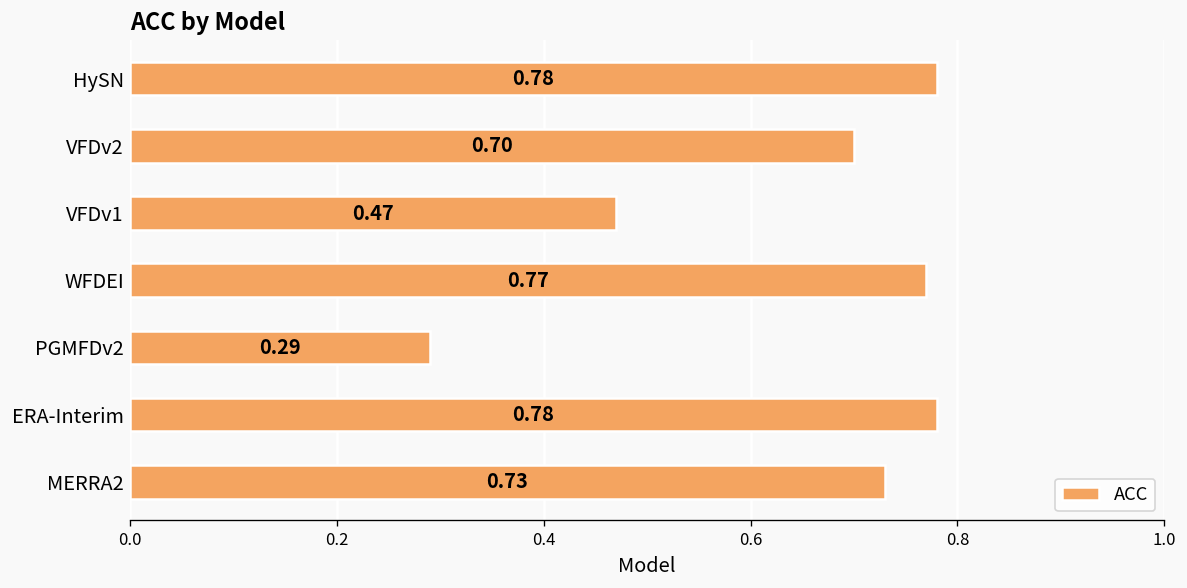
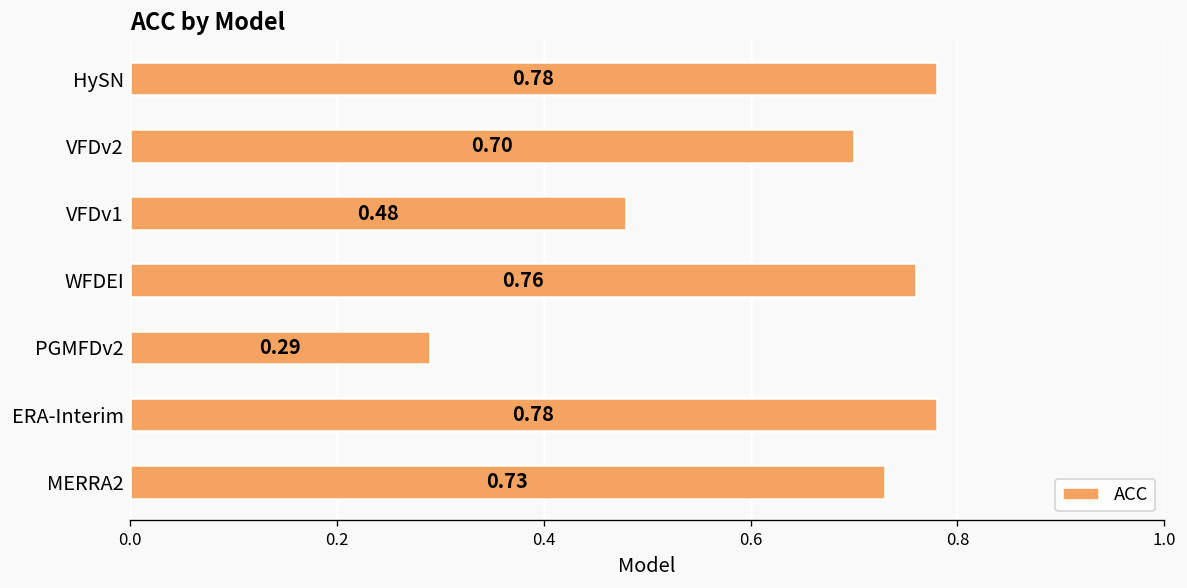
  {
    "HySN": 0.78,
    "VFDv2": 0.70,
-   "VFDv1": 0.47,
-   "WFDEI": 0.77,
+   "VFDv1": 0.48,
+   "WFDEI": 0.76,
    "PGMFDv2": 0.29,
    "ERA-Interim": 0.78,
    "MERRA2": 0.73
  }
